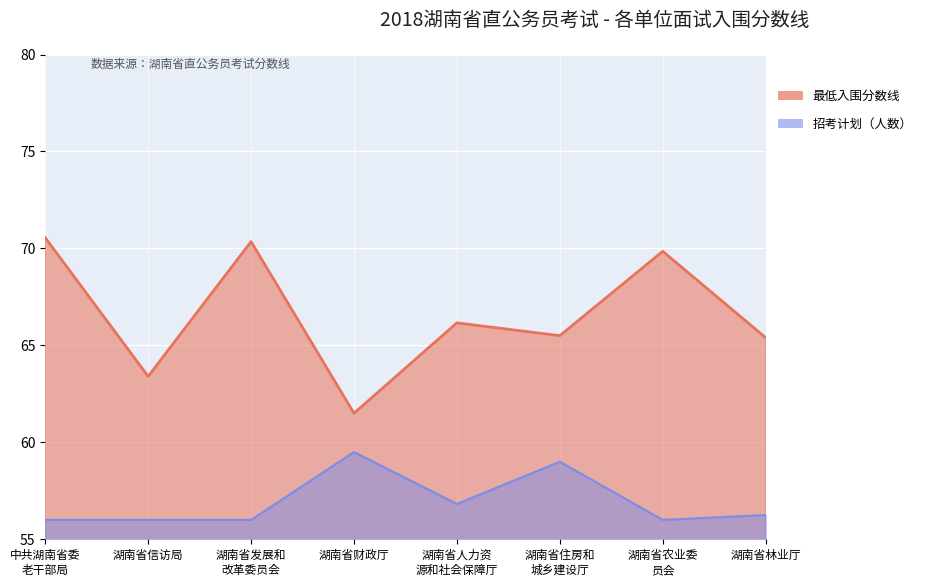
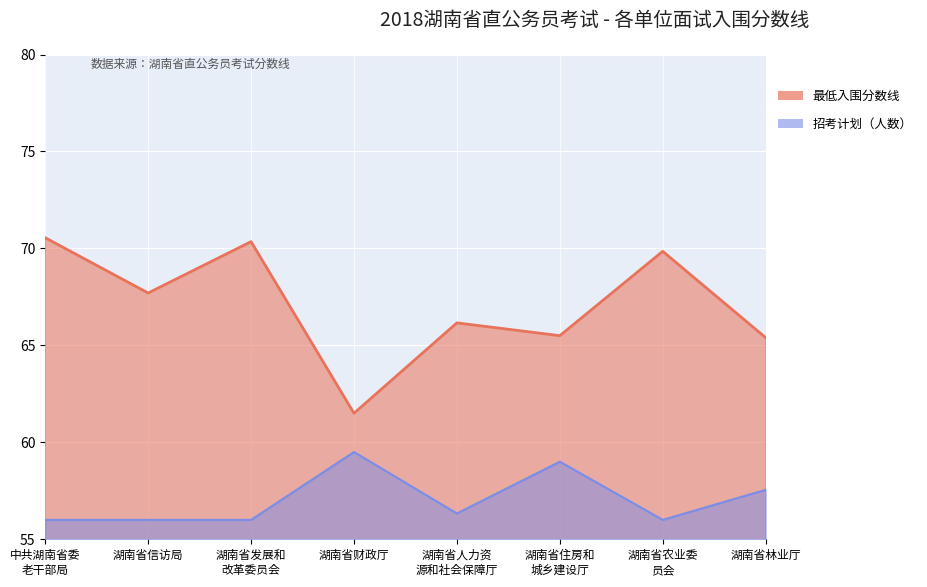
  {
    "最低入围分数线": {
      "中共湖南省委 老干部局": 70.6,
-     "湖南省信访局": 63.4,
+     "湖南省信访局": 67.7,
      "湖南省发展和 改革委员会": 70.4,
      "湖南省财政厅": 61.5,
      "湖南省人力资 源和社会保障厅": 66.2,
      "湖南省住房和 城乡建设厅": 65.5,
      "湖南省农业委 员会": 69.9,
      "湖南省林业厅": 65.4
    },
    "招考计划（人数）": {
      "中共湖南省委 老干部局": 56.0,
      "湖南省信访局": 56.0,
      "湖南省发展和 改革委员会": 56.0,
      "湖南省财政厅": 59.5,
-     "湖南省人力资 源和社会保障厅": 56.8,
+     "湖南省人力资 源和社会保障厅": 56.3,
      "湖南省住房和 城乡建设厅": 59.0,
      "湖南省农业委 员会": 56.0,
-     "湖南省林业厅": 56.3
+     "湖南省林业厅": 57.6
    }
  }
